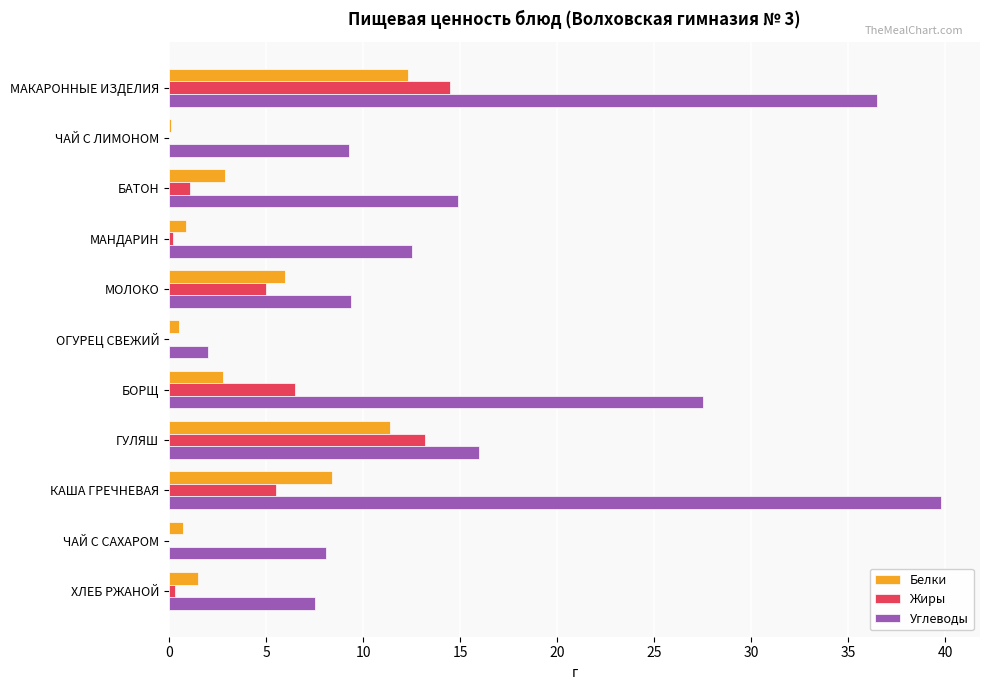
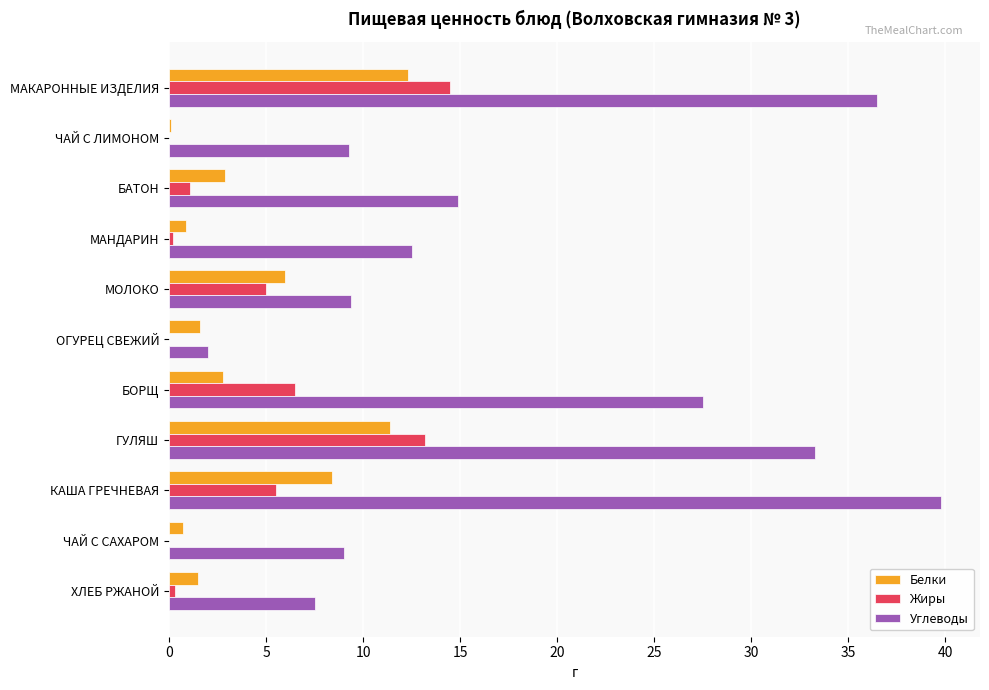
  {
    "Белки": {
      "МАКАРОННЫЕ ИЗДЕЛИЯ": 12.3,
      "БАТОН": 2.9,
      "МАНДАРИН": 0.9,
      "МОЛОКО": 6.0,
-     "ОГУРЕЦ СВЕЖИЙ": 0.5,
+     "ОГУРЕЦ СВЕЖИЙ": 1.6,
      "БОРЩ": 2.8,
      "ГУЛЯШ": 11.4,
      "КАША ГРЕЧНЕВАЯ": 8.4,
      "ЧАЙ С САХАРОМ": 0.7,
      "ХЛЕБ РЖАНОЙ": 1.5
    },
    "Жиры": {
      "МАКАРОННЫЕ ИЗДЕЛИЯ": 14.5,
      "ЧАЙ С ЛИМОНОМ": 0.0,
      "БАТОН": 1.1,
      "МАНДАРИН": 0.2,
      "МОЛОКО": 5.0,
      "ОГУРЕЦ СВЕЖИЙ": 0.0,
      "БОРЩ": 6.5,
      "ГУЛЯШ": 13.2,
      "КАША ГРЕЧНЕВАЯ": 5.5,
      "ЧАЙ С САХАРОМ": 0.0,
      "ХЛЕБ РЖАНОЙ": 0.3
    },
    "Углеводы": {
      "МАКАРОННЫЕ ИЗДЕЛИЯ": 36.5,
      "ЧАЙ С ЛИМОНОМ": 9.3,
      "БАТОН": 14.9,
      "МАНДАРИН": 12.5,
      "МОЛОКО": 9.4,
      "ОГУРЕЦ СВЕЖИЙ": 2.0,
      "БОРЩ": 27.5,
-     "ГУЛЯШ": 16.0,
+     "ГУЛЯШ": 33.3,
      "КАША ГРЕЧНЕВАЯ": 39.8,
-     "ЧАЙ С САХАРОМ": 8.1,
+     "ЧАЙ С САХАРОМ": 9.0,
      "ХЛЕБ РЖАНОЙ": 7.5
    }
  }
